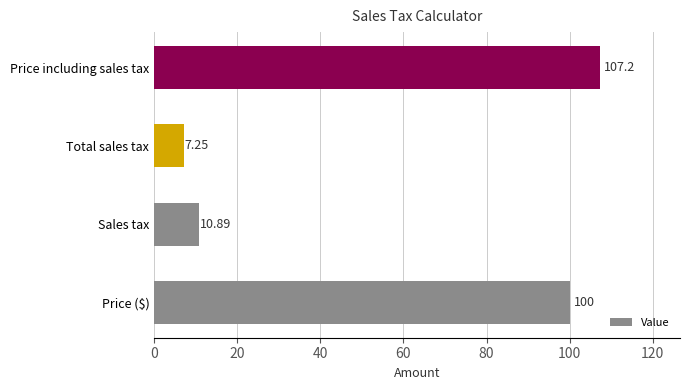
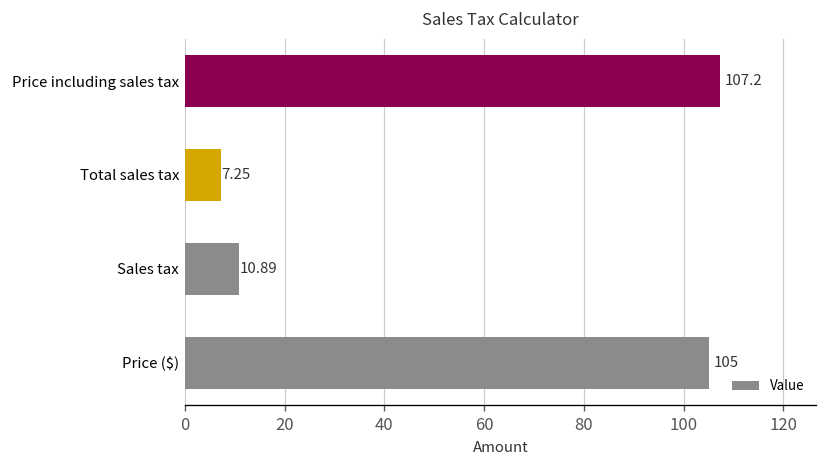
  {
    "Price including sales tax": 107.2,
    "Total sales tax": 7.25,
    "Sales tax": 10.89,
-   "Price ($)": 100
+   "Price ($)": 105
  }
